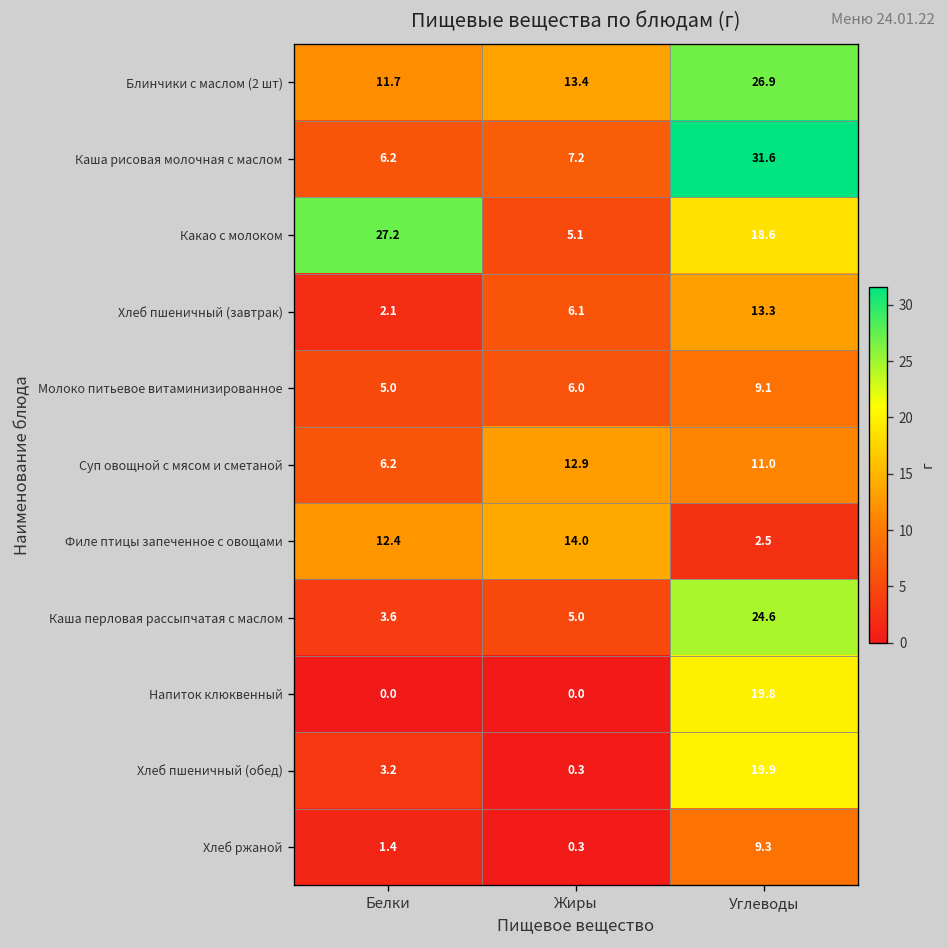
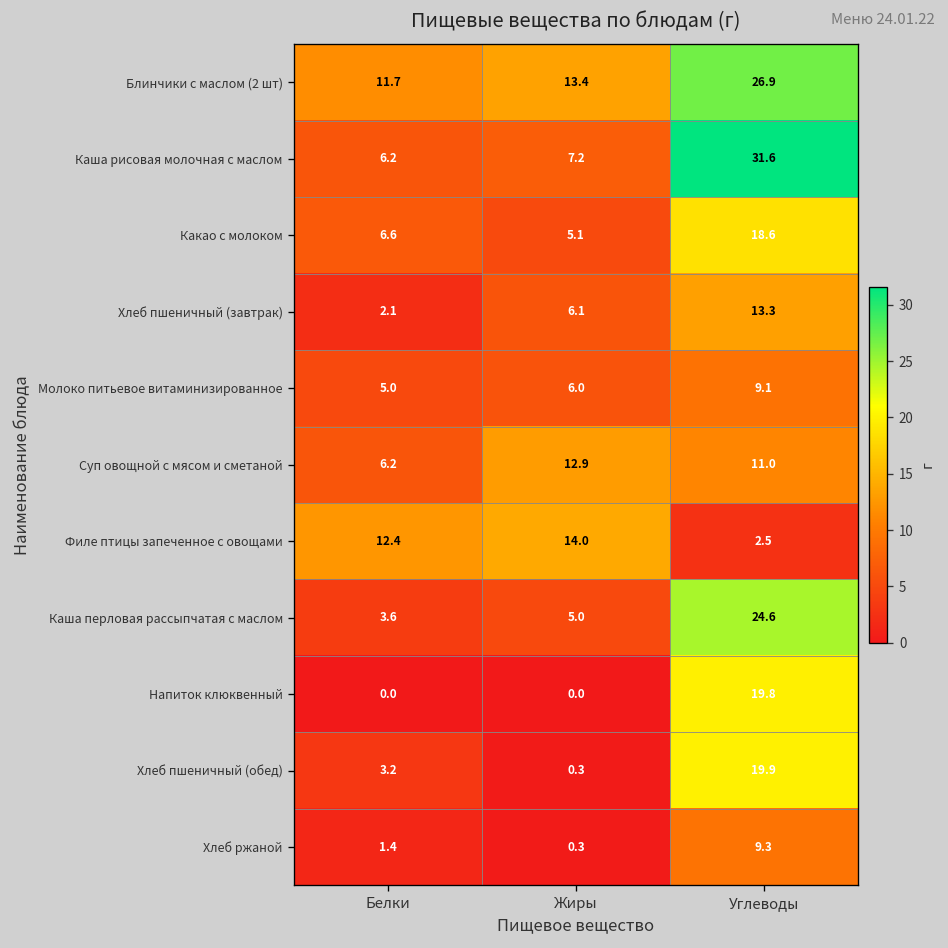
  {
    "Блинчики с маслом (2 шт)": {
      "Белки": 11.7,
      "Жиры": 13.4,
      "Углеводы": 26.9
    },
    "Каша рисовая молочная с маслом": {
      "Белки": 6.2,
      "Жиры": 7.2,
      "Углеводы": 31.6
    },
    "Какао с молоком": {
-     "Белки": 27.2,
+     "Белки": 6.6,
      "Жиры": 5.1,
      "Углеводы": 18.6
    },
    "Хлеб пшеничный (завтрак)": {
      "Белки": 2.1,
      "Жиры": 6.1,
      "Углеводы": 13.3
    },
    "Молоко питьевое витаминизированное": {
      "Белки": 5.0,
      "Жиры": 6.0,
      "Углеводы": 9.1
    },
    "Суп овощной с мясом и сметаной": {
      "Белки": 6.2,
      "Жиры": 12.9,
      "Углеводы": 11.0
    },
    "Филе птицы запеченное с овощами": {
      "Белки": 12.4,
      "Жиры": 14.0,
      "Углеводы": 2.5
    },
    "Каша перловая рассыпчатая с маслом": {
      "Белки": 3.6,
      "Жиры": 5.0,
      "Углеводы": 24.6
    },
    "Напиток клюквенный": {
      "Белки": 0.0,
      "Жиры": 0.0,
      "Углеводы": 19.8
    },
    "Хлеб пшеничный (обед)": {
      "Белки": 3.2,
      "Жиры": 0.3,
      "Углеводы": 19.9
    },
    "Хлеб ржаной": {
      "Белки": 1.4,
      "Жиры": 0.3,
      "Углеводы": 9.3
    }
  }
